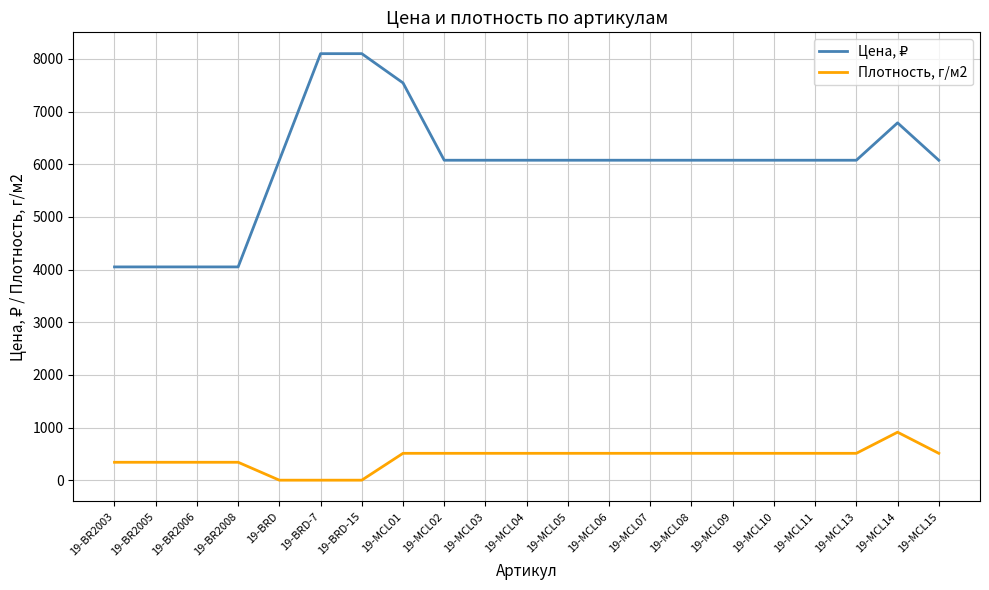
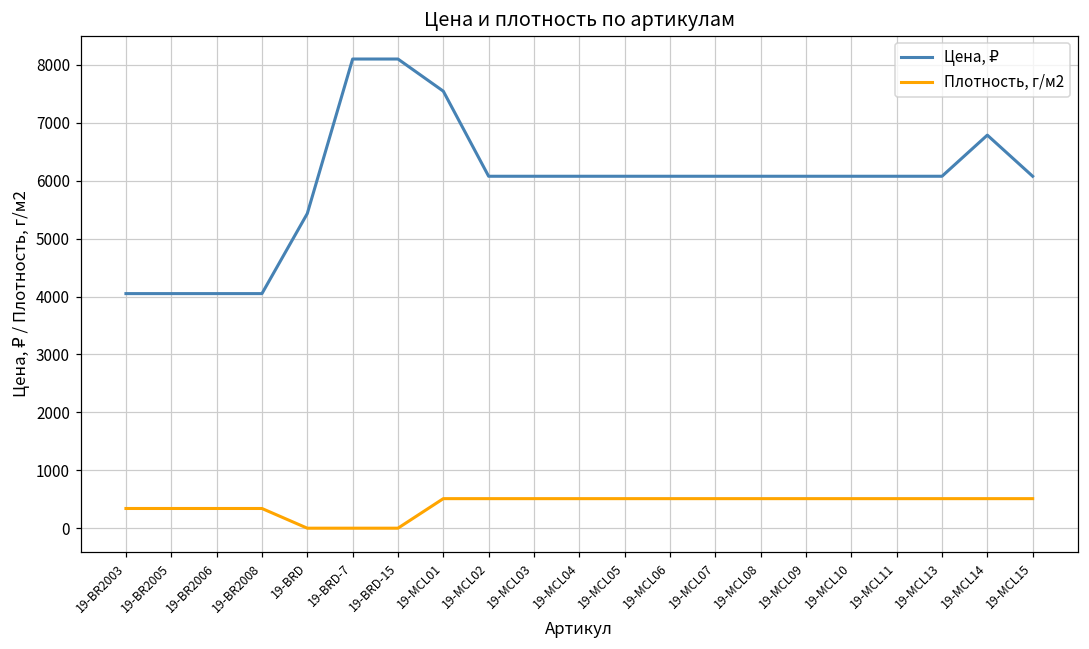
  {
    "Цена, ₽": {
      "19-BR2003": 4100,
      "19-BR2005": 4100,
      "19-BR2006": 4100,
      "19-BR2008": 4100,
-     "19-BRD": 6100,
+     "19-BRD": 5400,
      "19-BRD-7": 8100,
      "19-BRD-15": 8100,
      "19-MCL01": 7500,
      "19-MCL02": 6100,
      "19-MCL03": 6100,
      "19-MCL04": 6100,
      "19-MCL05": 6100,
      "19-MCL06": 6100,
      "19-MCL07": 6100,
      "19-MCL08": 6100,
      "19-MCL09": 6100,
      "19-MCL10": 6100,
      "19-MCL11": 6100,
      "19-MCL13": 6100,
      "19-MCL14": 6800,
      "19-MCL15": 6100
    },
    "Плотность, г/м2": {
      "19-BR2003": 300,
      "19-BR2005": 300,
      "19-BR2006": 300,
      "19-BR2008": 300,
      "19-BRD": 0,
      "19-BRD-7": 0,
      "19-BRD-15": 0,
      "19-MCL01": 500,
      "19-MCL02": 500,
      "19-MCL03": 500,
      "19-MCL04": 500,
      "19-MCL05": 500,
      "19-MCL06": 500,
      "19-MCL07": 500,
      "19-MCL08": 500,
      "19-MCL09": 500,
      "19-MCL10": 500,
      "19-MCL11": 500,
      "19-MCL13": 500,
-     "19-MCL14": 900,
+     "19-MCL14": 500,
      "19-MCL15": 500
    }
  }
